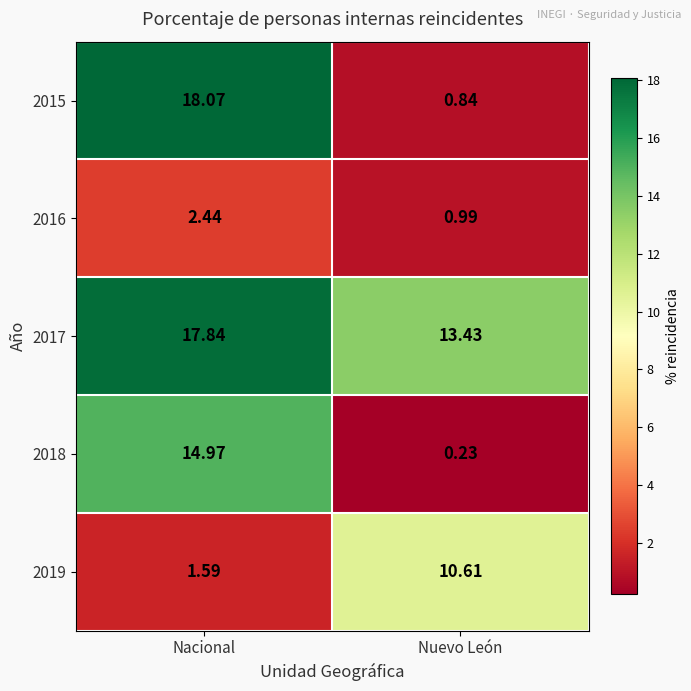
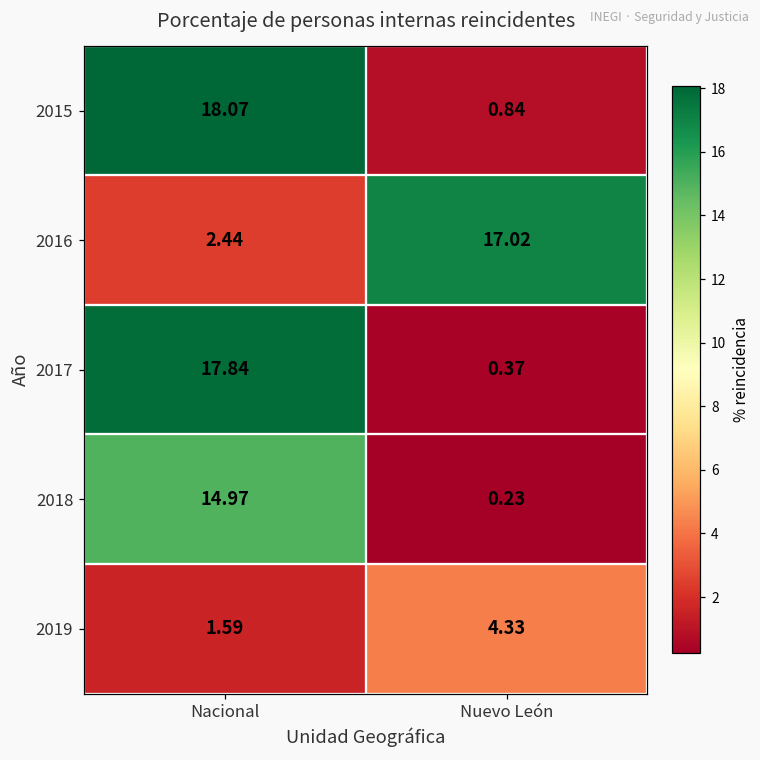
  {
    "2015": {
      "Nacional": 18.07,
      "Nuevo León": 0.84
    },
    "2016": {
      "Nacional": 2.44,
-     "Nuevo León": 0.99
+     "Nuevo León": 17.02
    },
    "2017": {
      "Nacional": 17.84,
-     "Nuevo León": 13.43
+     "Nuevo León": 0.37
    },
    "2018": {
      "Nacional": 14.97,
      "Nuevo León": 0.23
    },
    "2019": {
      "Nacional": 1.59,
-     "Nuevo León": 10.61
+     "Nuevo León": 4.33
    }
  }
